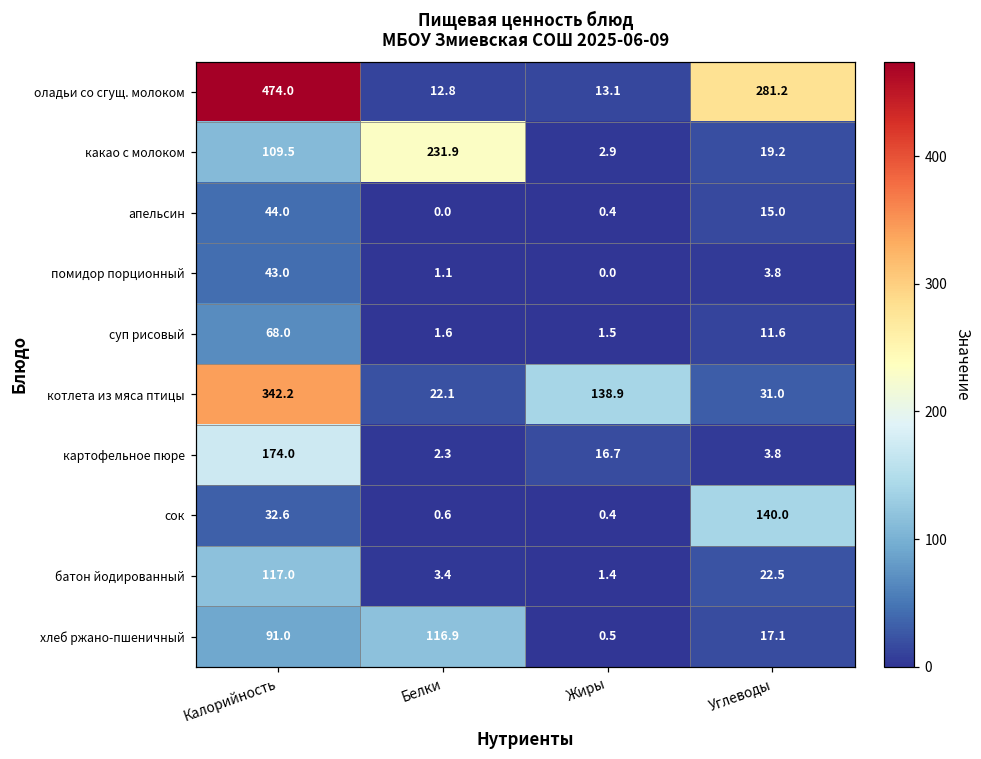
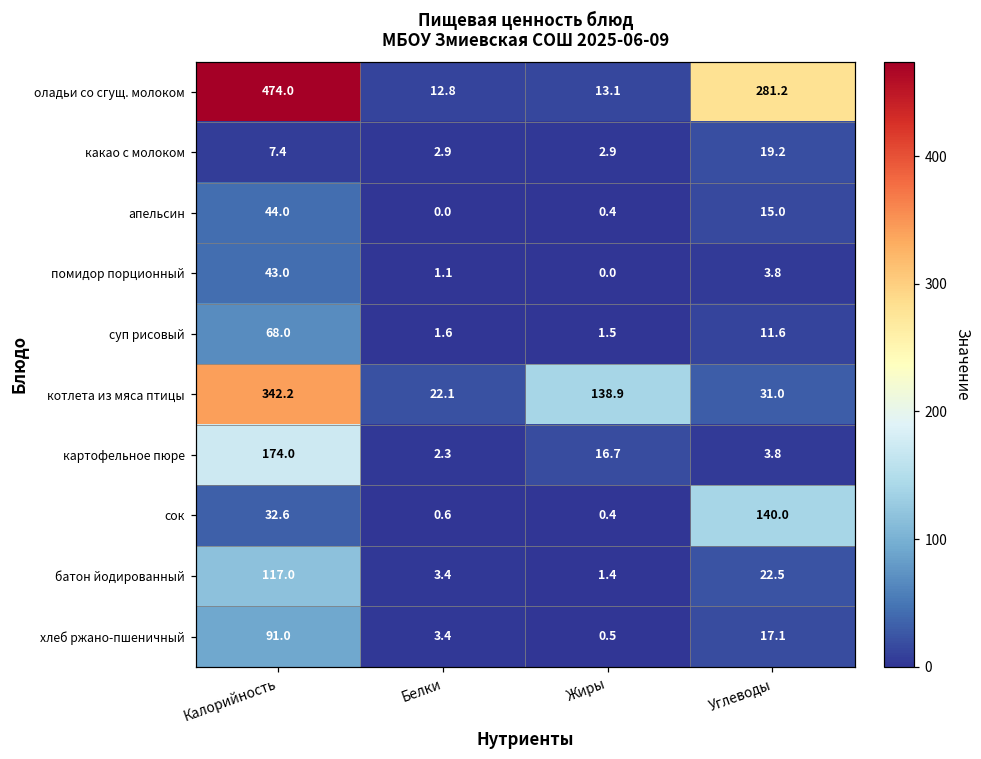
  {
    "оладьи со сгущ. молоком": {
      "Калорийность": 474.0,
      "Белки": 12.8,
      "Жиры": 13.1,
      "Углеводы": 281.2
    },
    "какао с молоком": {
-     "Калорийность": 109.5,
-     "Белки": 231.9,
+     "Калорийность": 7.4,
+     "Белки": 2.9,
      "Жиры": 2.9,
      "Углеводы": 19.2
    },
    "апельсин": {
      "Калорийность": 44.0,
      "Белки": 0.0,
      "Жиры": 0.4,
      "Углеводы": 15.0
    },
    "помидор порционный": {
      "Калорийность": 43.0,
      "Белки": 1.1,
      "Жиры": 0.0,
      "Углеводы": 3.8
    },
    "суп рисовый": {
      "Калорийность": 68.0,
      "Белки": 1.6,
      "Жиры": 1.5,
      "Углеводы": 11.6
    },
    "котлета из мяса птицы": {
      "Калорийность": 342.2,
      "Белки": 22.1,
      "Жиры": 138.9,
      "Углеводы": 31.0
    },
    "картофельное пюре": {
      "Калорийность": 174.0,
      "Белки": 2.3,
      "Жиры": 16.7,
      "Углеводы": 3.8
    },
    "сок": {
      "Калорийность": 32.6,
      "Белки": 0.6,
      "Жиры": 0.4,
      "Углеводы": 140.0
    },
    "батон йодированный": {
      "Калорийность": 117.0,
      "Белки": 3.4,
      "Жиры": 1.4,
      "Углеводы": 22.5
    },
    "хлеб ржано-пшеничный": {
      "Калорийность": 91.0,
-     "Белки": 116.9,
+     "Белки": 3.4,
      "Жиры": 0.5,
      "Углеводы": 17.1
    }
  }
